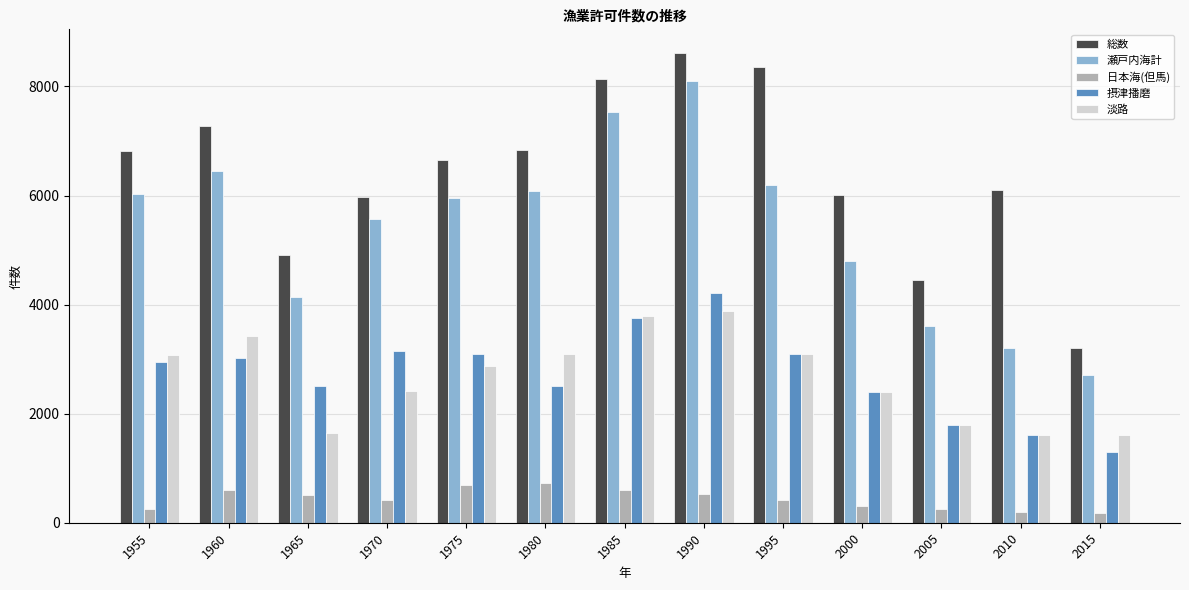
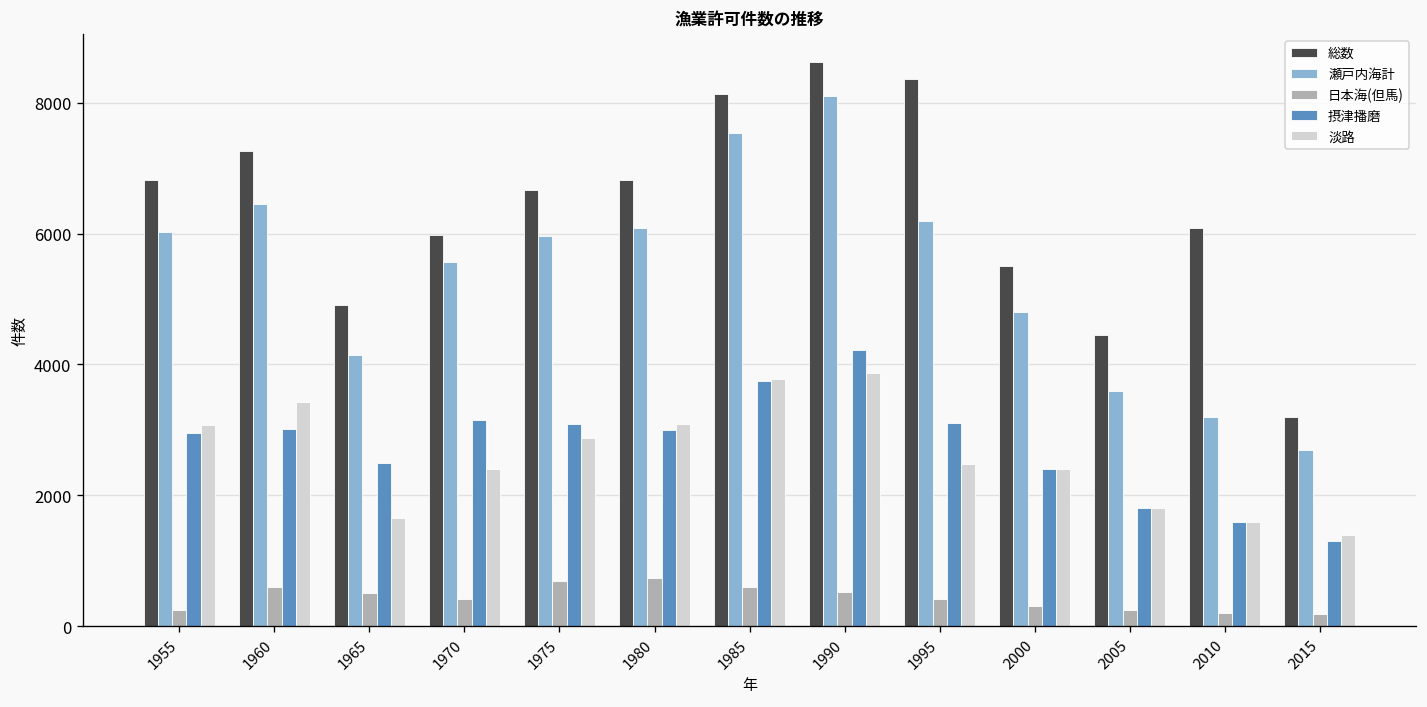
  {
    "総数": {
      "1955": 6800,
      "1960": 7300,
      "1965": 4900,
      "1970": 6000,
      "1975": 6700,
      "1980": 6800,
      "1985": 8100,
      "1990": 8600,
      "1995": 8400,
-     "2000": 6000,
+     "2000": 5500,
      "2005": 4500,
      "2010": 6100,
      "2015": 3200
    },
    "摂津播磨": {
      "1955": 3000,
      "1960": 3000,
      "1965": 2500,
      "1970": 3200,
      "1975": 3100,
-     "1980": 2500,
+     "1980": 3000,
      "1985": 3800,
      "1990": 4200,
      "1995": 3100,
      "2000": 2400,
      "2005": 1800,
      "2010": 1600,
      "2015": 1300
    },
    "淡路": {
      "1955": 3100,
      "1960": 3400,
      "1965": 1600,
      "1970": 2400,
      "1975": 2900,
      "1980": 3100,
      "1985": 3800,
      "1990": 3900,
-     "1995": 3100,
+     "1995": 2500,
      "2000": 2400,
      "2005": 1800,
      "2010": 1600,
-     "2015": 1600
+     "2015": 1400
    }
  }
